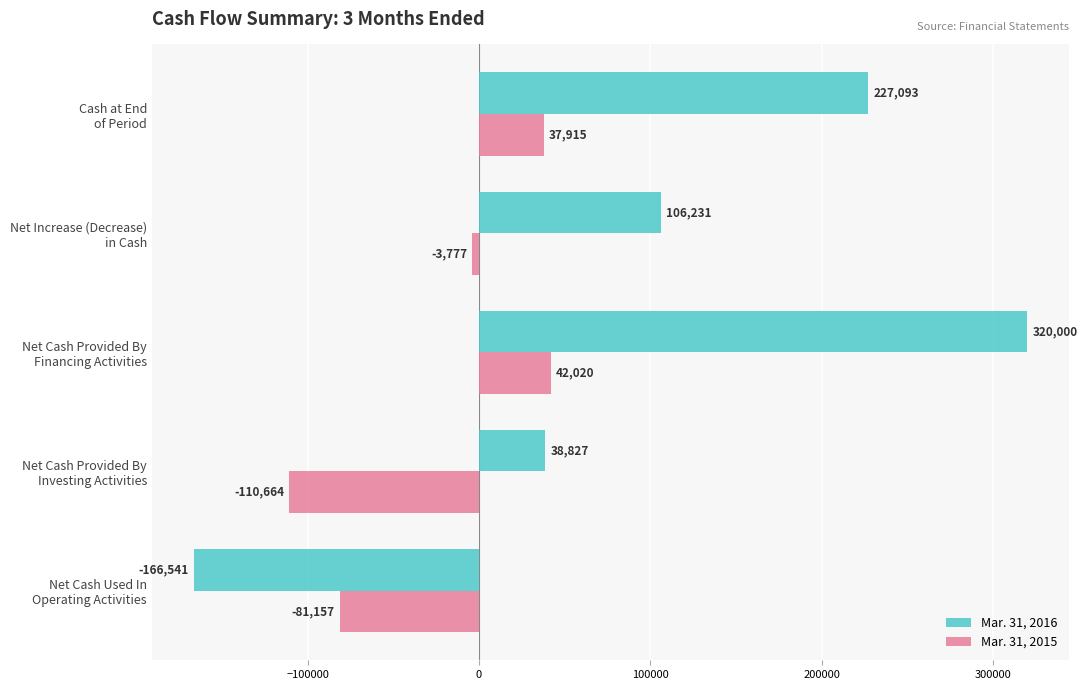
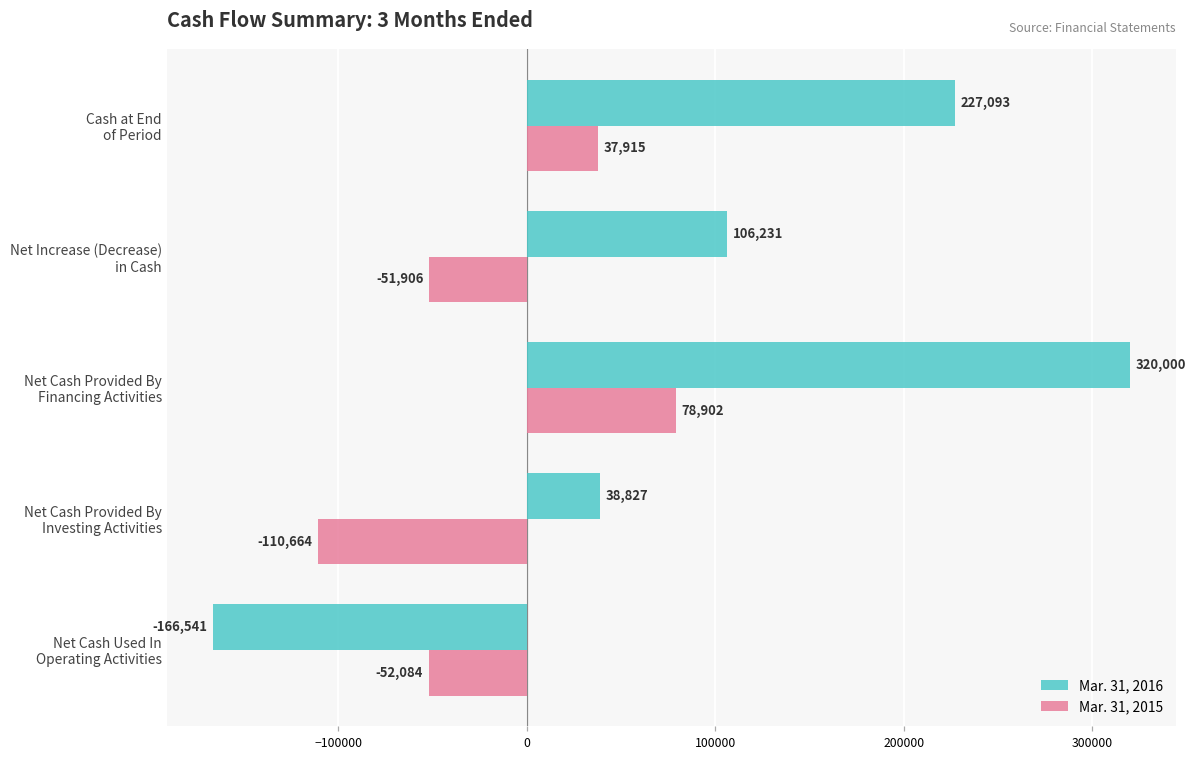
  {
    "Mar. 31, 2016": {
      "Cash at End of Period": "227,093",
      "Net Increase (Decrease) in Cash": "106,231",
      "Net Cash Provided By Financing Activities": "320,000",
      "Net Cash Provided By Investing Activities": "38,827",
      "Net Cash Used In Operating Activities": "-166,541"
    },
    "Mar. 31, 2015": {
      "Cash at End of Period": "37,915",
-     "Net Increase (Decrease) in Cash": "-3,777",
-     "Net Cash Provided By Financing Activities": "42,020",
+     "Net Increase (Decrease) in Cash": "-51,906",
+     "Net Cash Provided By Financing Activities": "78,902",
      "Net Cash Provided By Investing Activities": "-110,664",
-     "Net Cash Used In Operating Activities": "-81,157"
+     "Net Cash Used In Operating Activities": "-52,084"
    }
  }
